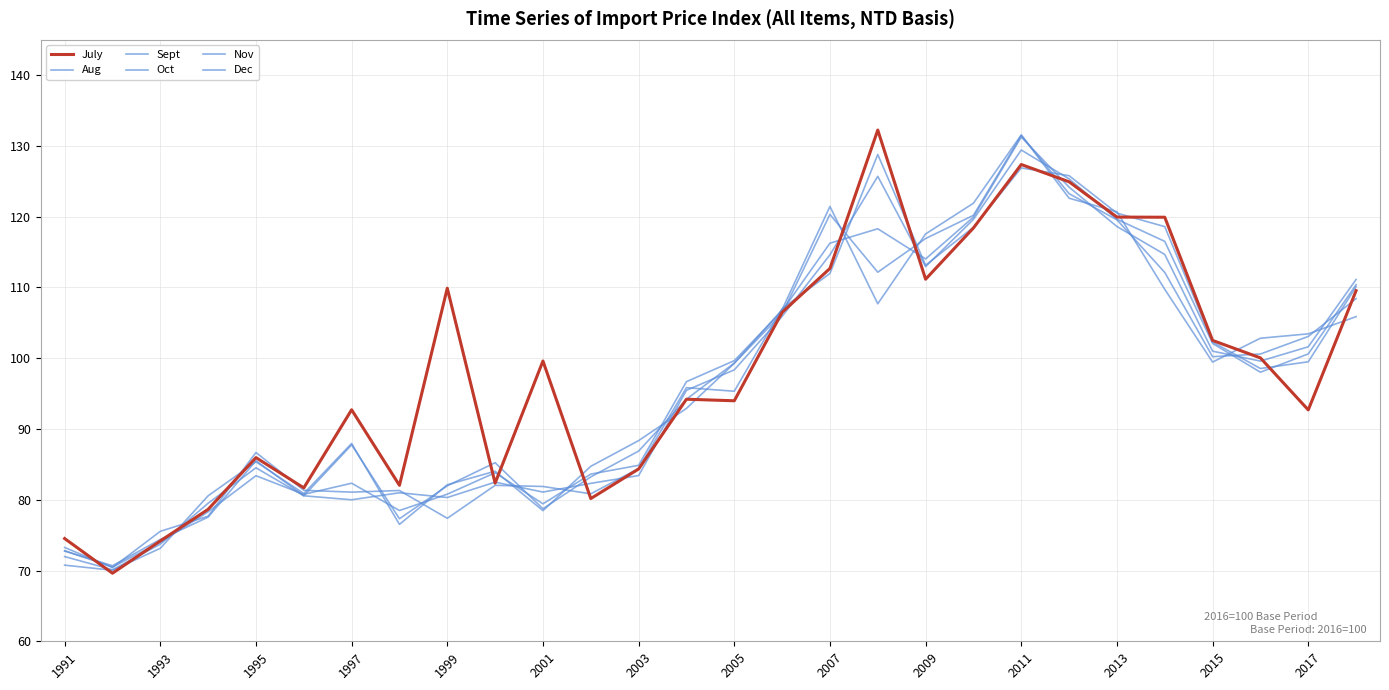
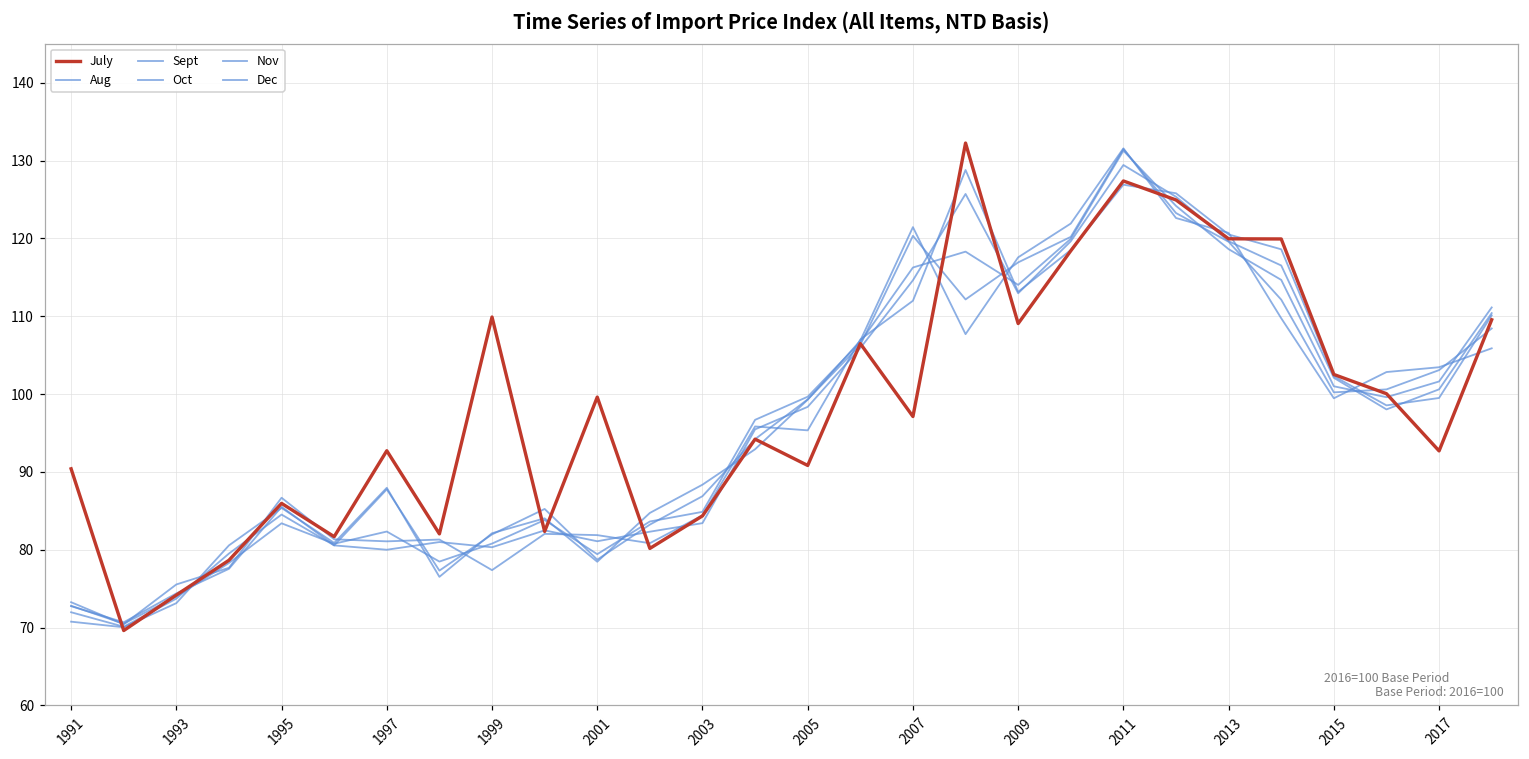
  {
    "July": {
-     "1991": 75,
+     "1991": 90,
      "1995": 86,
      "1997": 93,
      "1999": 110,
      "2001": 100,
-     "2005": 94,
-     "2007": 113,
-     "2009": 111,
+     "2005": 91,
+     "2007": 97,
+     "2009": 109,
      "2011": 127,
      "2017": 93
    }
  }
